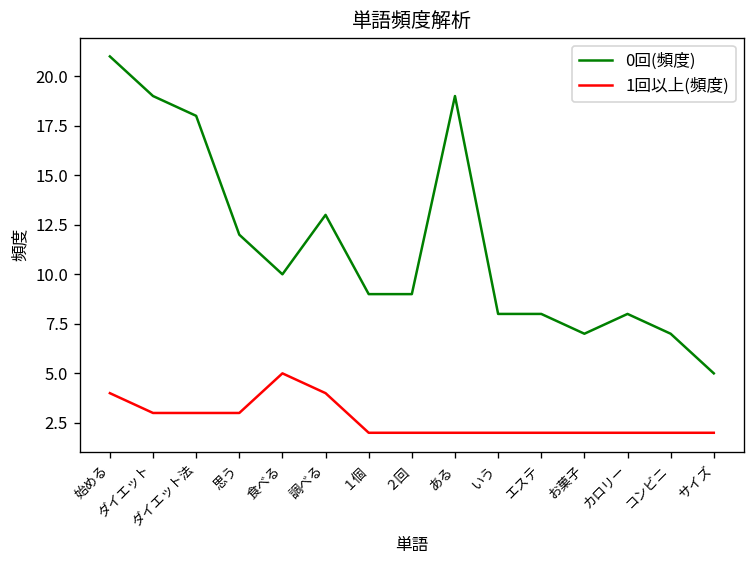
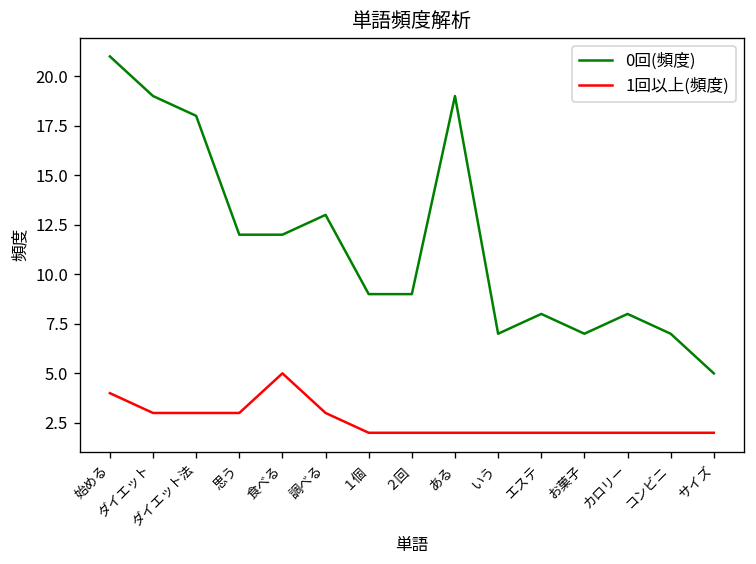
  {
    "0回(頻度)": {
      "始める": 21,
      "ダイエット": 19,
      "ダイエット法": 18,
      "思う": 12,
-     "食べる": 10,
+     "食べる": 12,
      "調べる": 13,
      "１個": 9,
      "２回": 9,
      "ある": 19,
-     "いう": 8,
+     "いう": 7,
      "エステ": 8,
      "お菓子": 7,
      "カロリー": 8,
      "コンビニ": 7,
      "サイズ": 5
    },
    "1回以上(頻度)": {
      "始める": 4,
      "ダイエット": 3,
      "ダイエット法": 3,
      "思う": 3,
      "食べる": 5,
-     "調べる": 4,
+     "調べる": 3,
      "１個": 2,
      "２回": 2,
      "ある": 2,
      "いう": 2,
      "エステ": 2,
      "お菓子": 2,
      "カロリー": 2,
      "コンビニ": 2,
      "サイズ": 2
    }
  }
